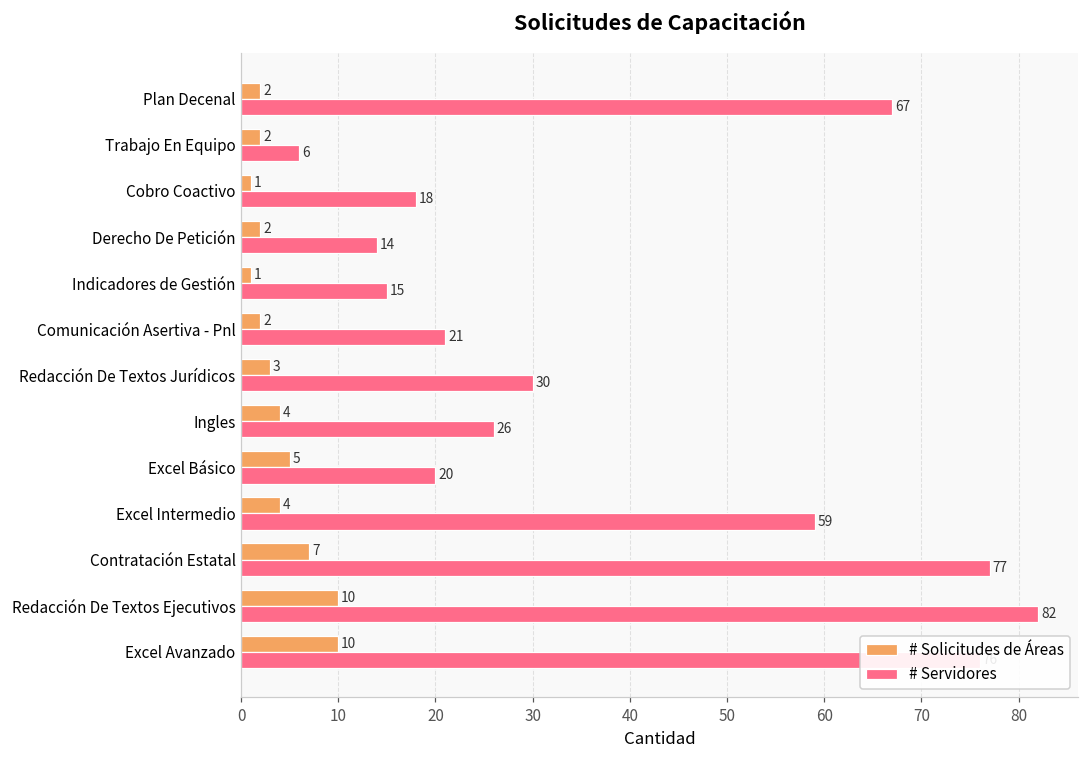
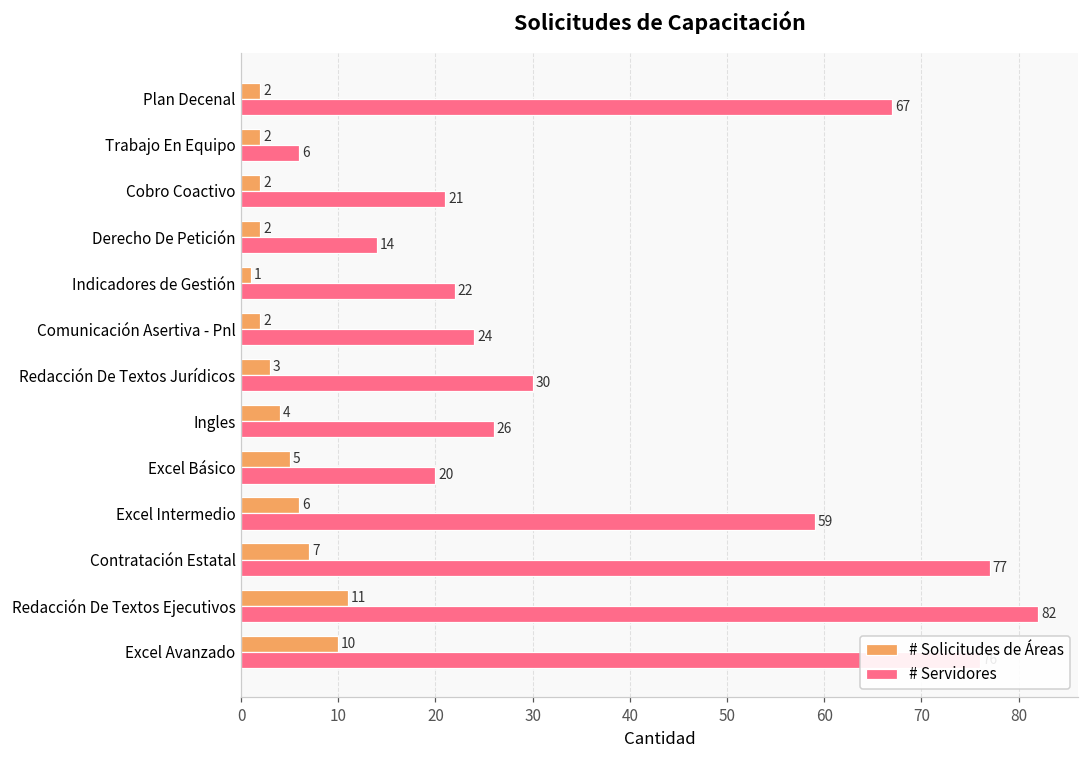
  {
    "# Solicitudes de Áreas": {
      "Plan Decenal": 2,
      "Trabajo En Equipo": 2,
-     "Cobro Coactivo": 1,
+     "Cobro Coactivo": 2,
      "Derecho De Petición": 2,
      "Indicadores de Gestión": 1,
      "Comunicación Asertiva - Pnl": 2,
      "Redacción De Textos Jurídicos": 3,
      "Ingles": 4,
      "Excel Básico": 5,
-     "Excel Intermedio": 4,
+     "Excel Intermedio": 6,
      "Contratación Estatal": 7,
-     "Redacción De Textos Ejecutivos": 10,
+     "Redacción De Textos Ejecutivos": 11,
      "Excel Avanzado": 10
    },
    "# Servidores": {
      "Plan Decenal": 67,
      "Trabajo En Equipo": 6,
-     "Cobro Coactivo": 18,
+     "Cobro Coactivo": 21,
      "Derecho De Petición": 14,
-     "Indicadores de Gestión": 15,
-     "Comunicación Asertiva - Pnl": 21,
+     "Indicadores de Gestión": 22,
+     "Comunicación Asertiva - Pnl": 24,
      "Redacción De Textos Jurídicos": 30,
      "Ingles": 26,
      "Excel Básico": 20,
      "Excel Intermedio": 59,
      "Contratación Estatal": 77,
      "Redacción De Textos Ejecutivos": 82
    }
  }
